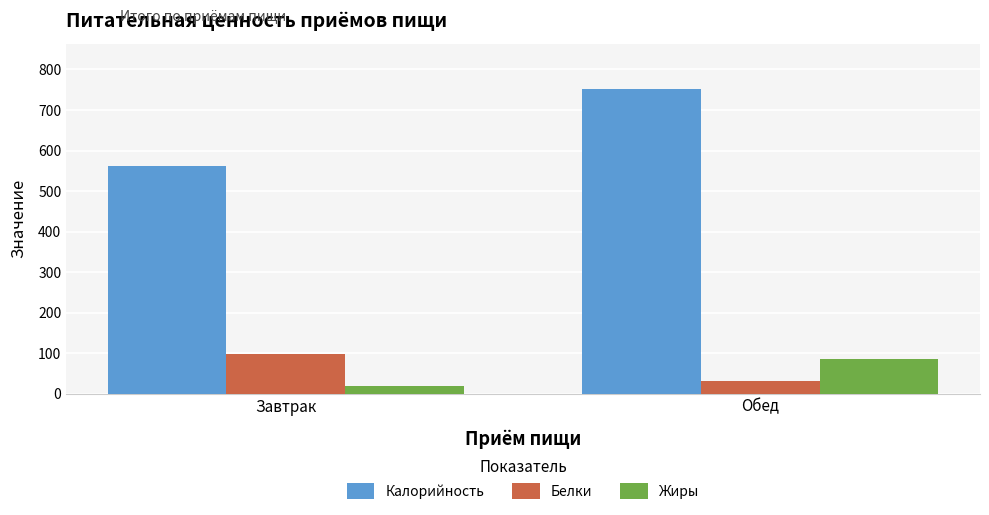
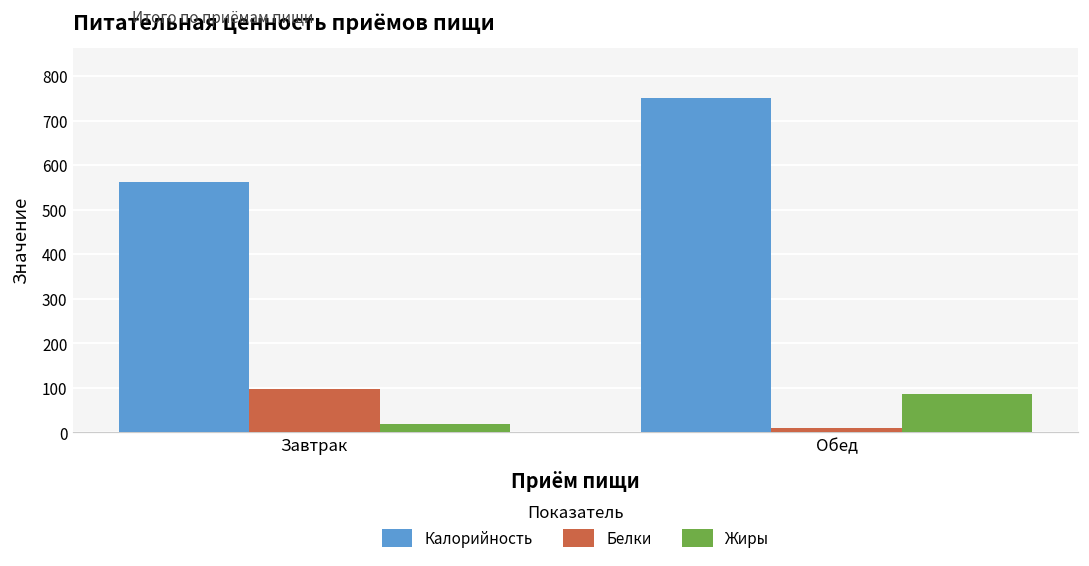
  {
    "Калорийность": {
      "Завтрак": 560,
      "Обед": 750
    },
    "Белки": {
      "Завтрак": 100,
-     "Обед": 30
+     "Обед": 10
    },
    "Жиры": {
      "Завтрак": 20,
      "Обед": 90
    }
  }
